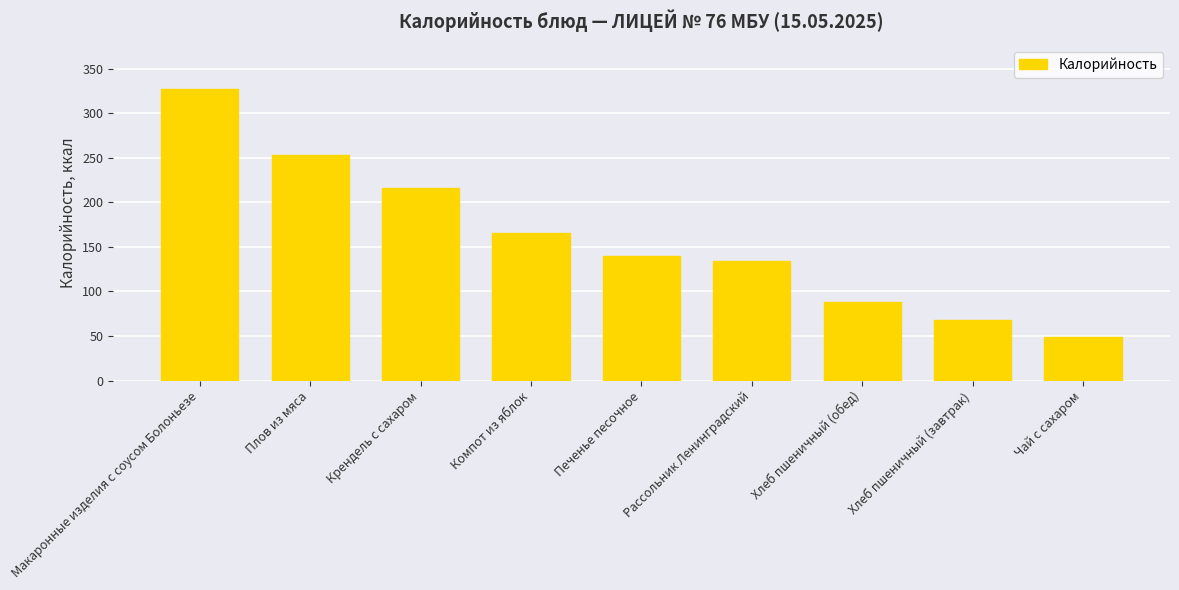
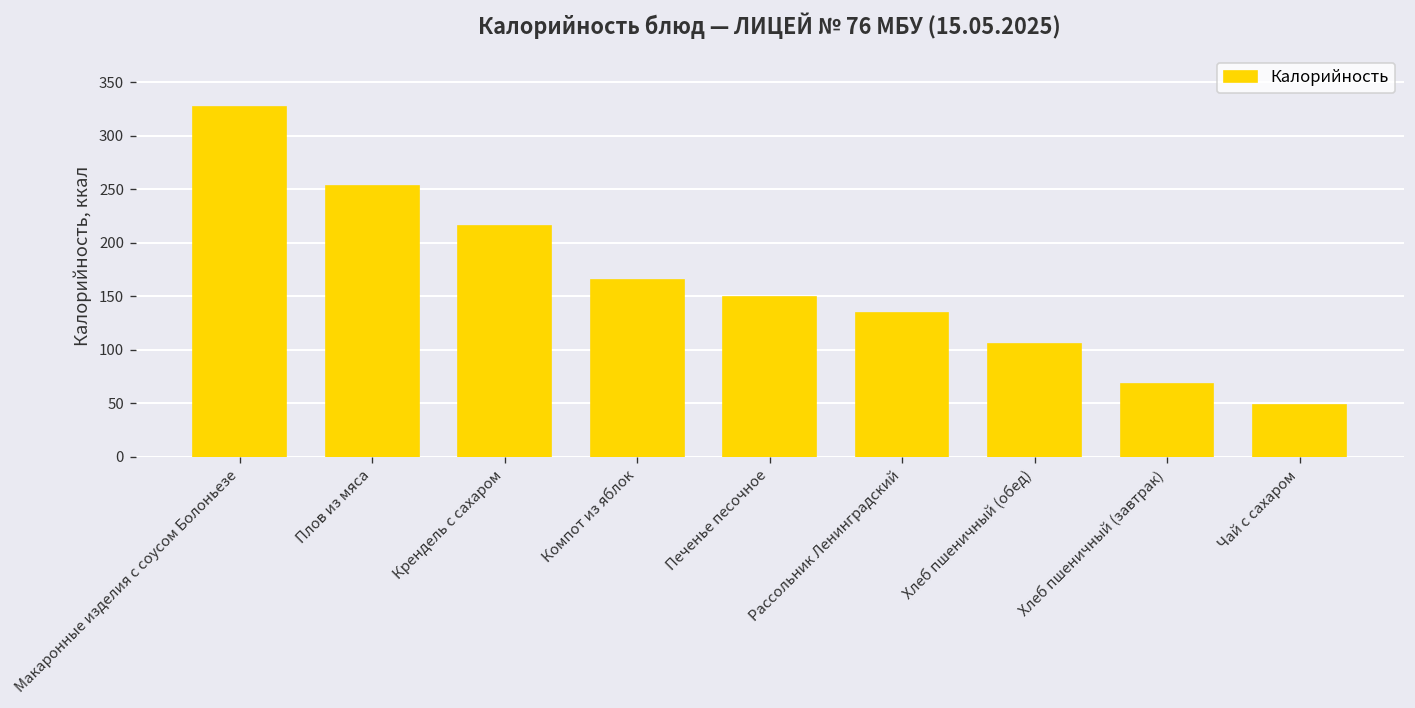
  {
    "Макаронные изделия с соусом Болоньезе": 330,
    "Плов из мяса": 250,
    "Крендель с сахаром": 220,
    "Компот из яблок": 170,
-   "Печенье песочное": 140,
+   "Печенье песочное": 150,
    "Рассольник Ленинградский": 130,
-   "Хлеб пшеничный (обед)": 90,
+   "Хлеб пшеничный (обед)": 110,
    "Хлеб пшеничный (завтрак)": 70,
    "Чай с сахаром": 50
  }
